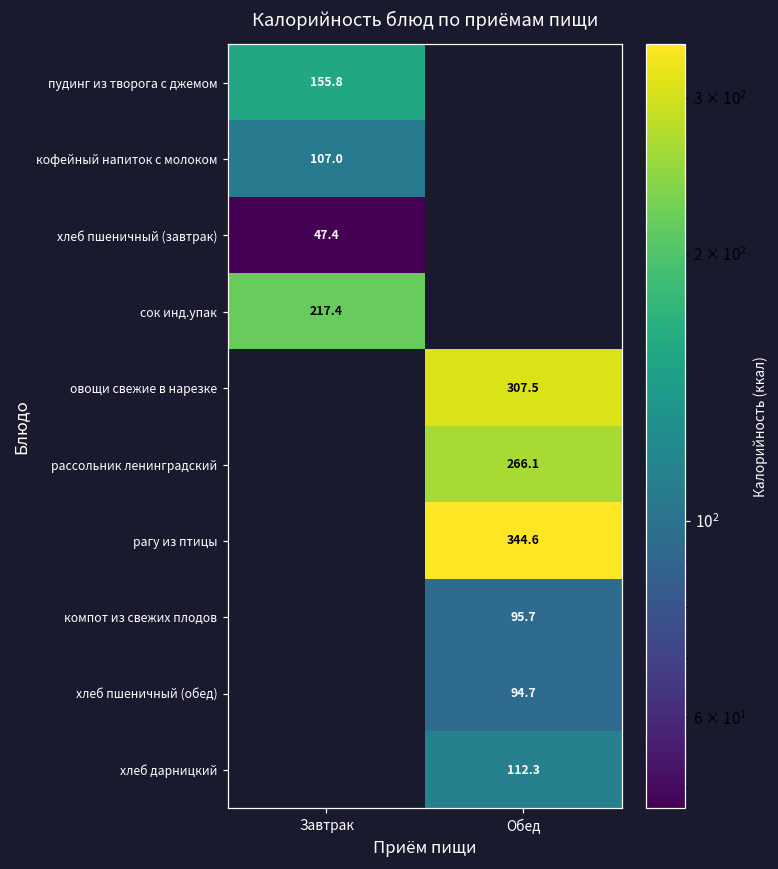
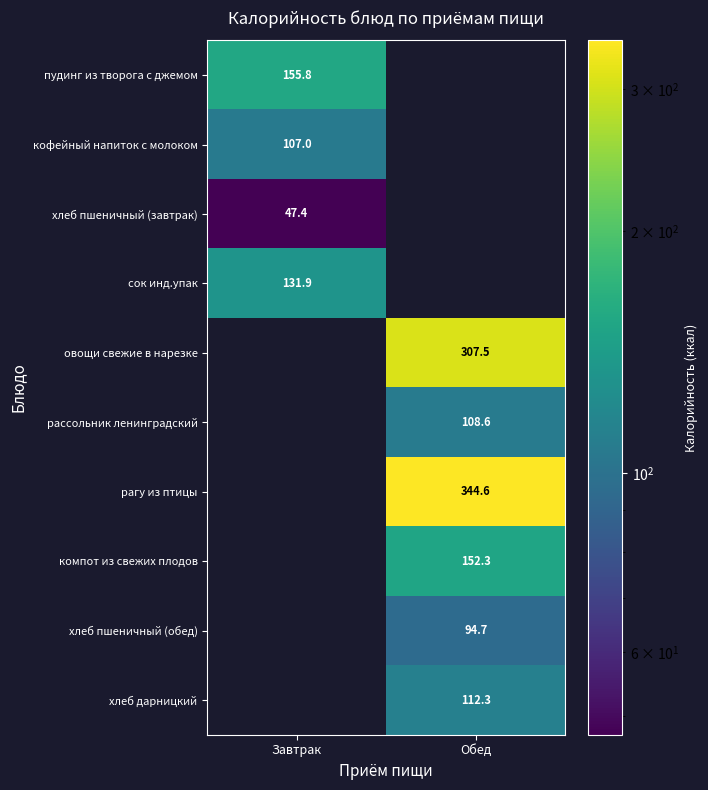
  {
    "пудинг из творога с джемом": {
      "Завтрак": 155.8
    },
    "кофейный напиток с молоком": {
      "Завтрак": 107.0
    },
    "хлеб пшеничный (завтрак)": {
      "Завтрак": 47.4
    },
    "сок инд.упак": {
-     "Завтрак": 217.4
+     "Завтрак": 131.9
    },
    "овощи свежие в нарезке": {
      "Обед": 307.5
    },
    "рассольник ленинградский": {
-     "Обед": 266.1
+     "Обед": 108.6
    },
    "рагу из птицы": {
      "Обед": 344.6
    },
    "компот из свежих плодов": {
-     "Обед": 95.7
+     "Обед": 152.3
    },
    "хлеб пшеничный (обед)": {
      "Обед": 94.7
    },
    "хлеб дарницкий": {
      "Обед": 112.3
    }
  }
